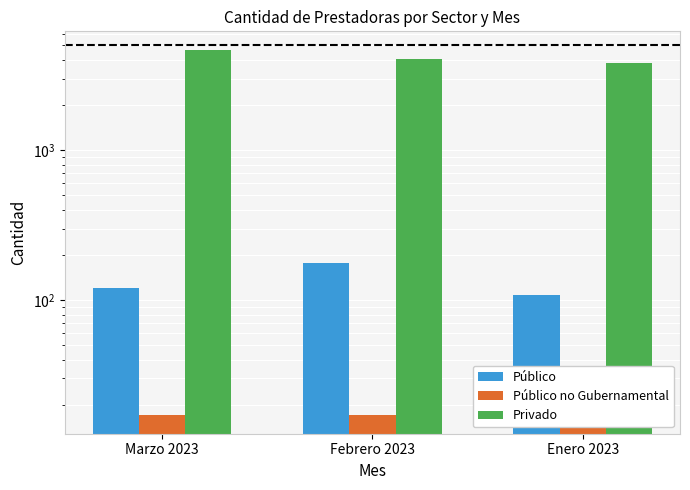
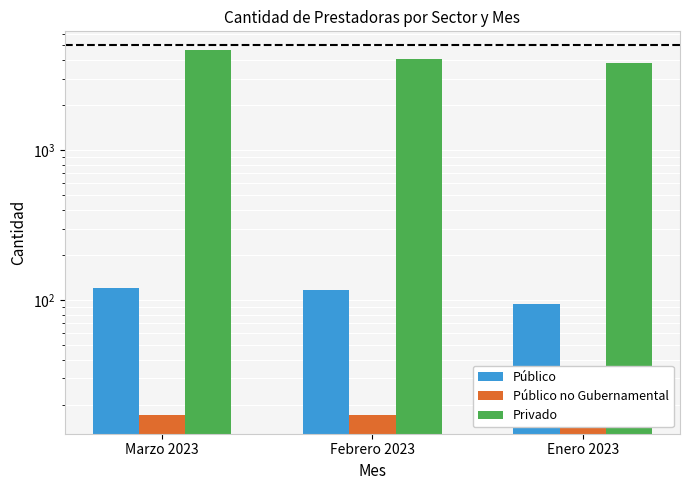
  {
    "Público": {
      "Marzo 2023": 120,
-     "Febrero 2023": 180,
-     "Enero 2023": 110
+     "Febrero 2023": 120,
+     "Enero 2023": 90
    },
    "Público no Gubernamental": {
      "Marzo 2023": 17,
      "Febrero 2023": 17
    },
    "Privado": {
      "Marzo 2023": 4700,
      "Febrero 2023": 4100,
      "Enero 2023": 3800
    }
  }
